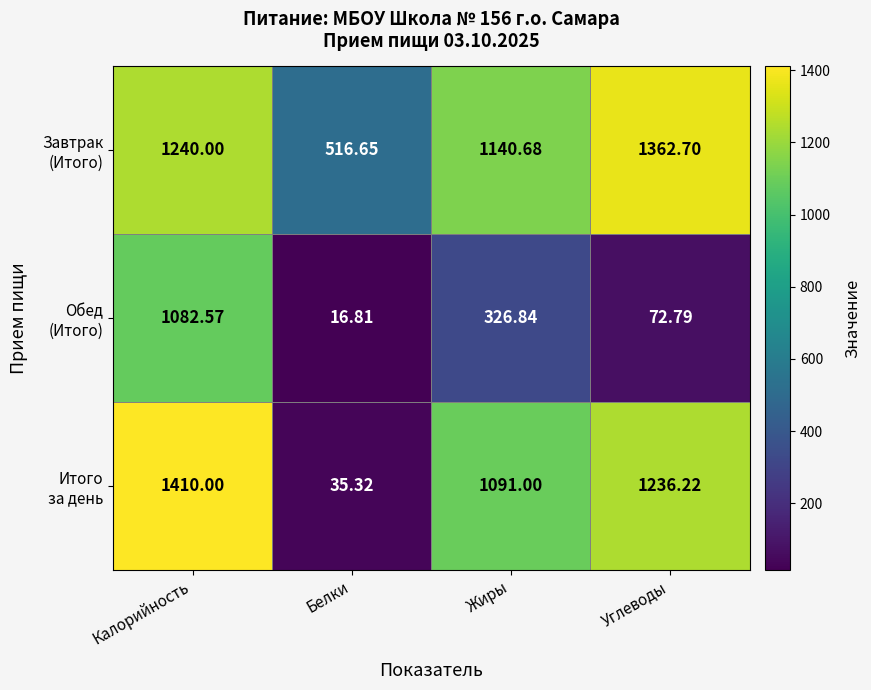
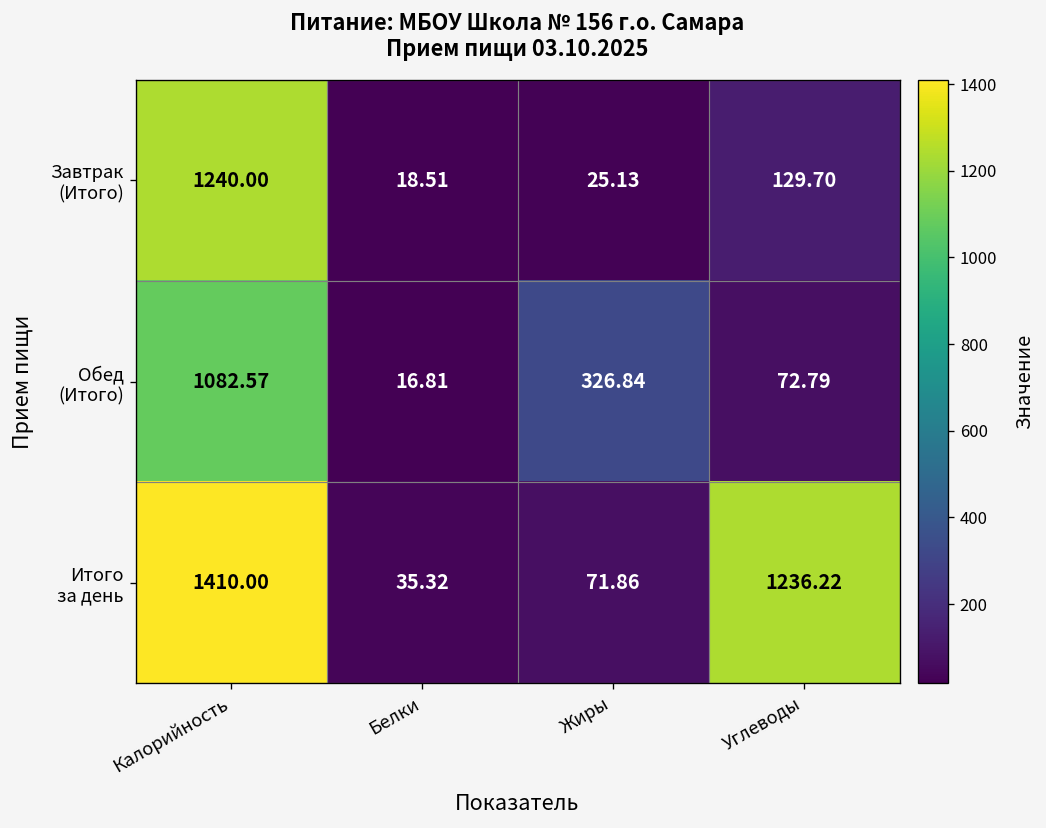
  {
    "Завтрак (Итого)": {
      "Калорийность": 1240.00,
-     "Белки": 516.65,
-     "Жиры": 1140.68,
-     "Углеводы": 1362.70
+     "Белки": 18.51,
+     "Жиры": 25.13,
+     "Углеводы": 129.70
    },
    "Обед (Итого)": {
      "Калорийность": 1082.57,
      "Белки": 16.81,
      "Жиры": 326.84,
      "Углеводы": 72.79
    },
    "Итого за день": {
      "Калорийность": 1410.00,
      "Белки": 35.32,
-     "Жиры": 1091.00,
+     "Жиры": 71.86,
      "Углеводы": 1236.22
    }
  }
